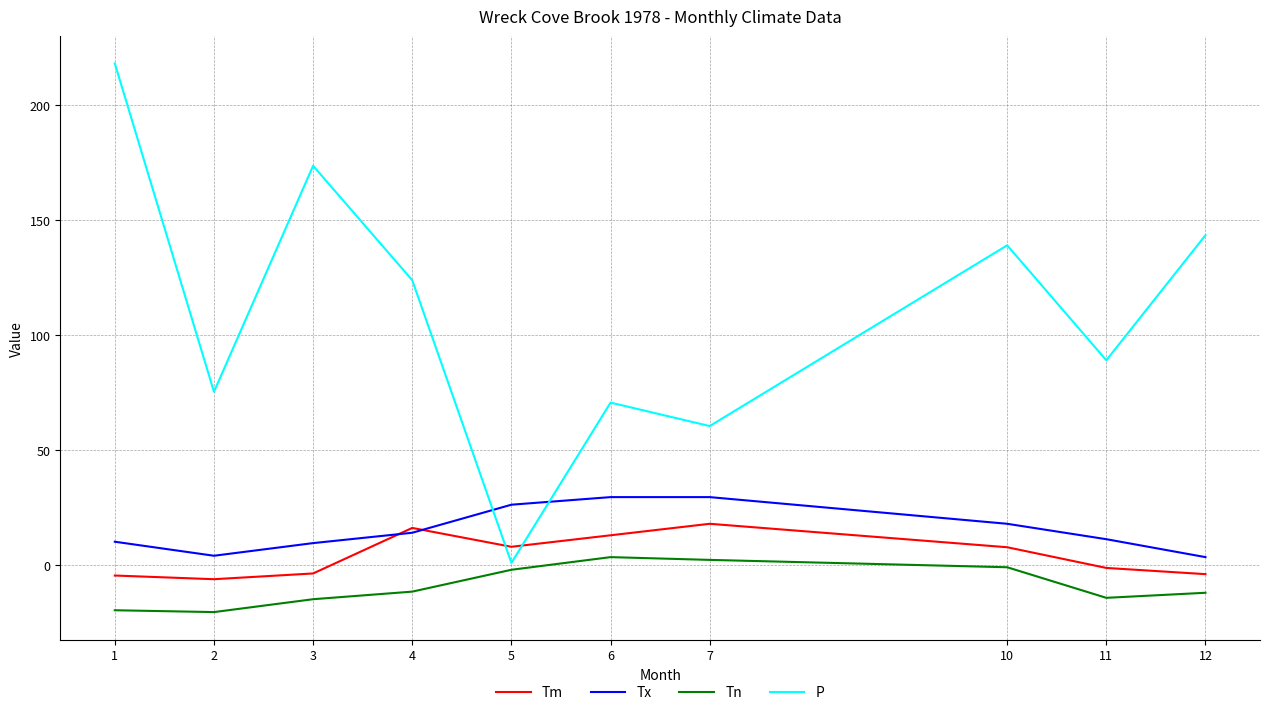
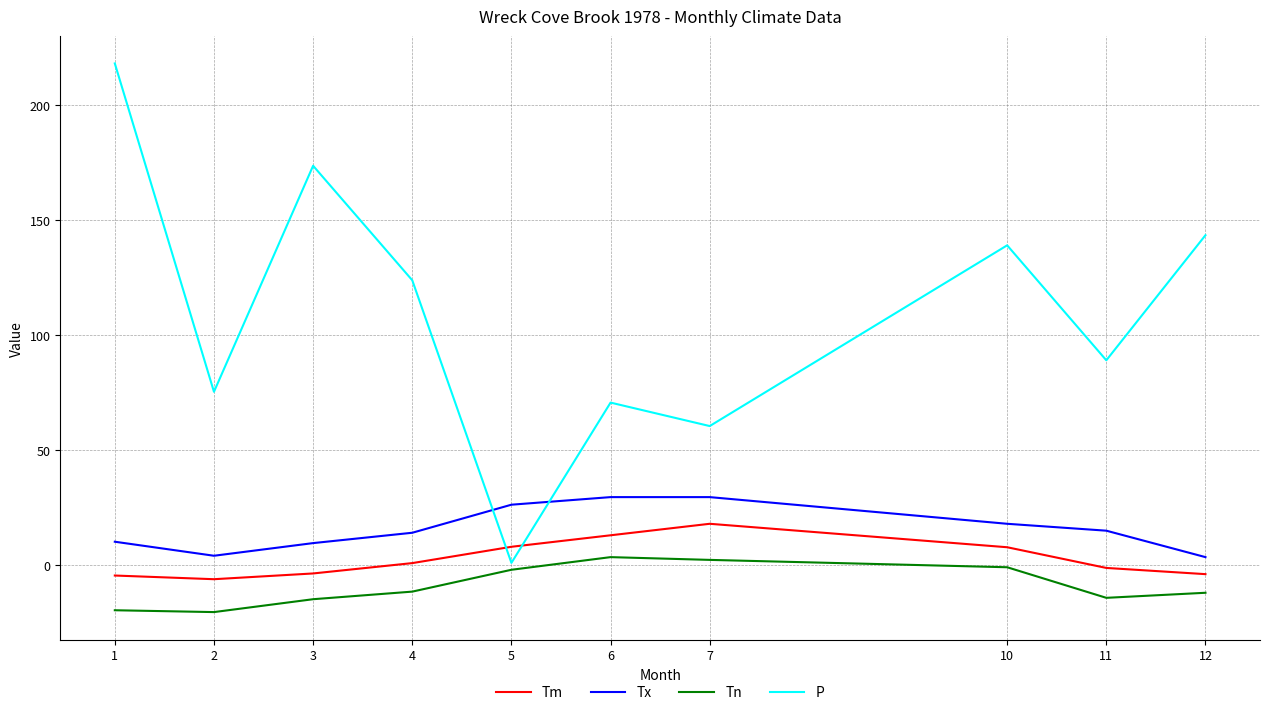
  {
    "Tm": {
      "1": -5,
      "2": -6,
      "3": -4,
-     "4": 16,
+     "4": 1,
      "5": 8,
      "6": 13,
      "7": 18,
      "10": 8,
      "11": -1,
      "12": -4
    },
    "Tx": {
      "1": 10,
      "2": 4,
      "3": 9,
      "4": 14,
      "5": 26,
      "6": 29,
      "7": 29,
      "10": 18,
-     "11": 11,
+     "11": 15,
      "12": 3
    },
    "Tn": {
      "1": -20,
      "2": -21,
      "3": -15,
      "4": -12,
      "5": -2,
      "6": 3,
      "7": 2,
      "10": -1,
      "11": -14,
      "12": -12
    },
    "P": {
      "1": 218,
      "2": 75,
      "3": 174,
      "4": 124,
      "5": 1,
      "6": 71,
      "7": 60,
      "10": 139,
      "11": 89,
      "12": 143
    }
  }
